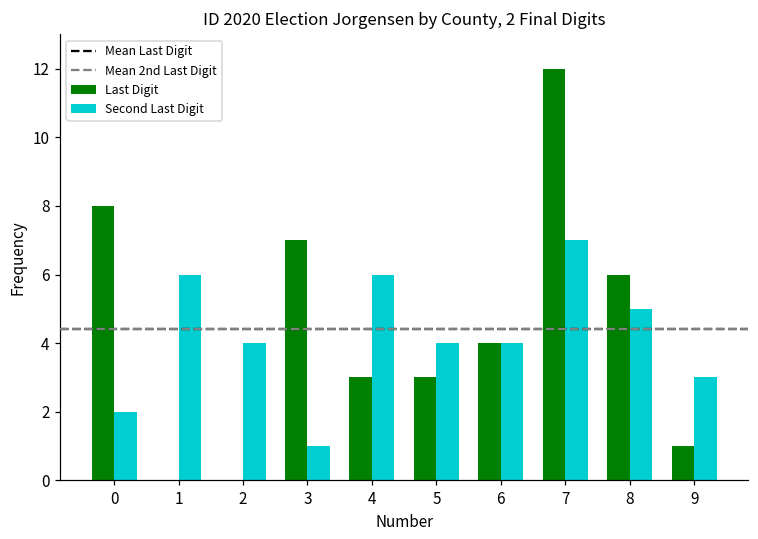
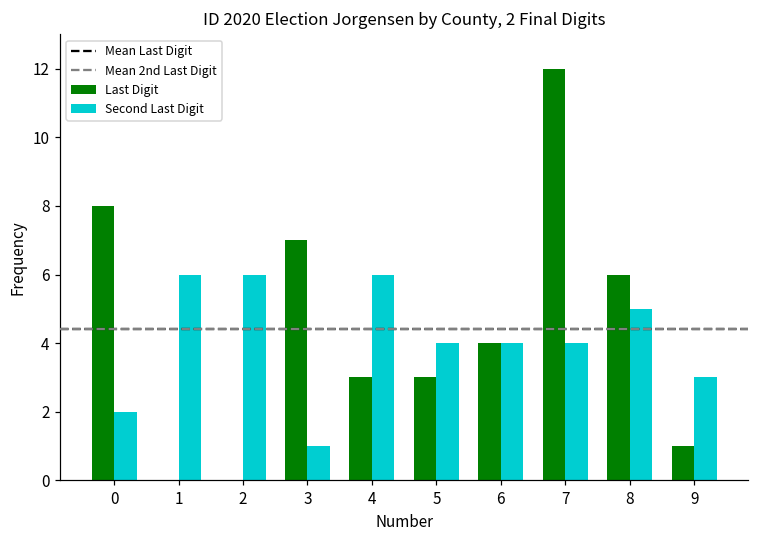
  {
    "Last Digit": {
      "0": 8,
      "1": 0,
      "2": 0,
      "3": 7,
      "4": 3,
      "5": 3,
      "6": 4,
      "7": 12,
      "8": 6,
      "9": 1
    },
    "Second Last Digit": {
      "0": 2,
      "1": 6,
-     "2": 4,
+     "2": 6,
      "3": 1,
      "4": 6,
      "5": 4,
      "6": 4,
-     "7": 7,
+     "7": 4,
      "8": 5,
      "9": 3
    }
  }
